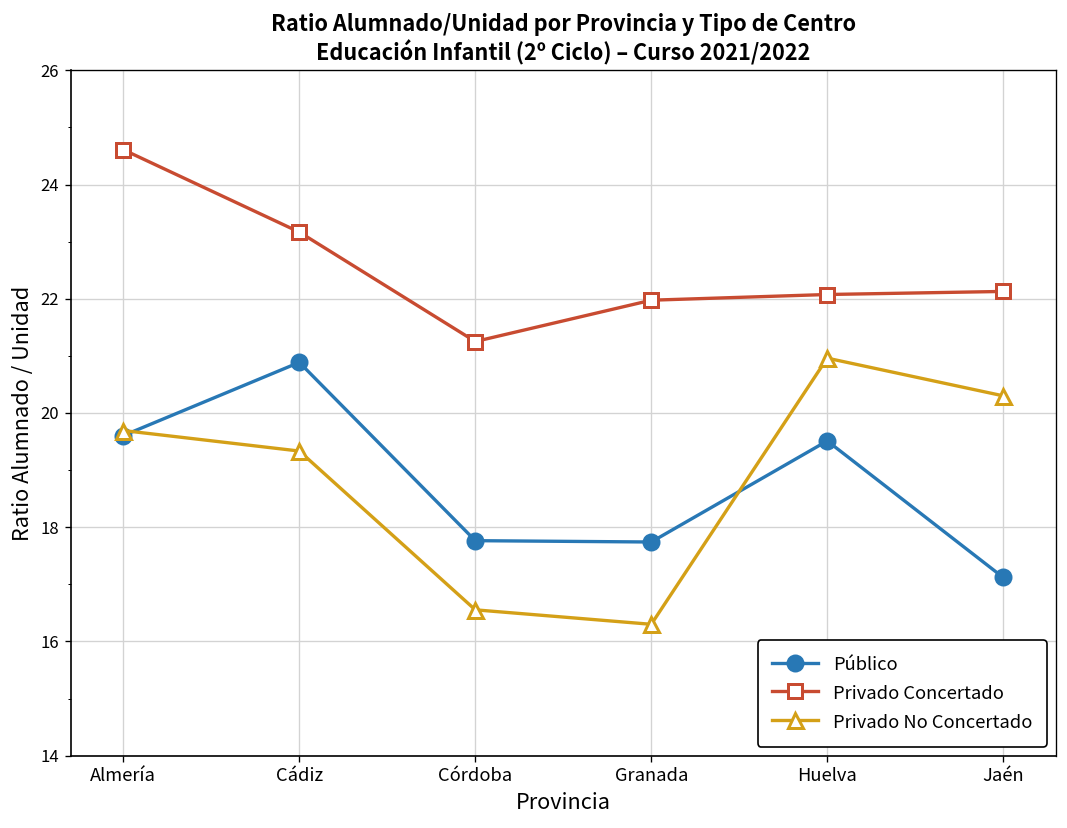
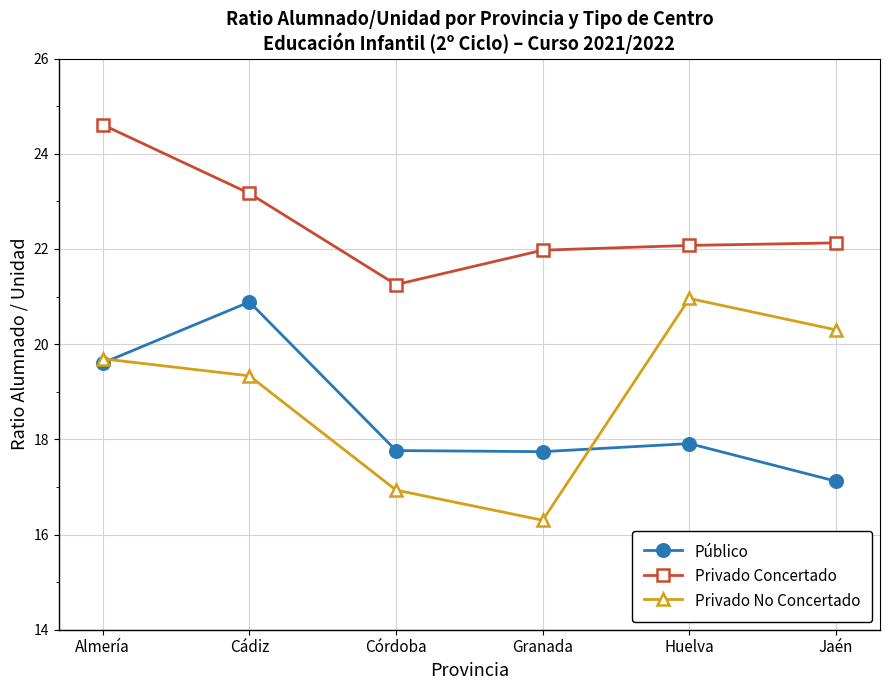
  {
    "Público": {
      "Almería": 19.6,
      "Cádiz": 20.9,
      "Córdoba": 17.8,
      "Granada": 17.7,
-     "Huelva": 19.5,
+     "Huelva": 17.9,
      "Jaén": 17.1
    },
    "Privado Concertado": {
      "Almería": 24.6,
      "Cádiz": 23.2,
      "Córdoba": 21.3,
      "Granada": 22.0,
      "Huelva": 22.1,
      "Jaén": 22.1
    },
    "Privado No Concertado": {
      "Almería": 19.7,
      "Cádiz": 19.3,
-     "Córdoba": 16.6,
+     "Córdoba": 16.9,
      "Granada": 16.3,
      "Huelva": 21.0,
      "Jaén": 20.3
    }
  }
